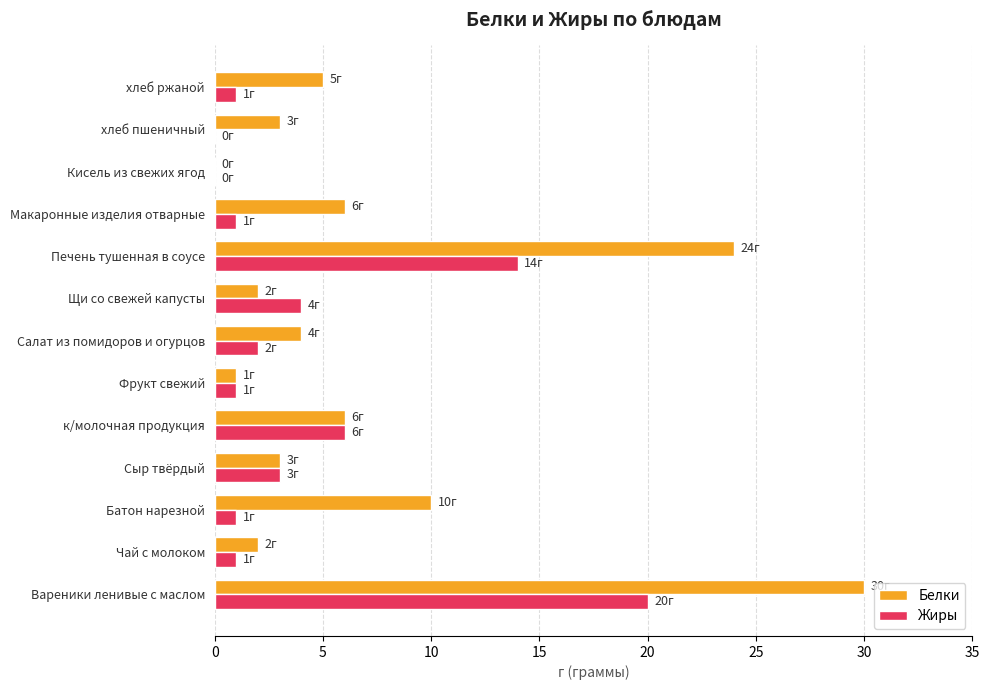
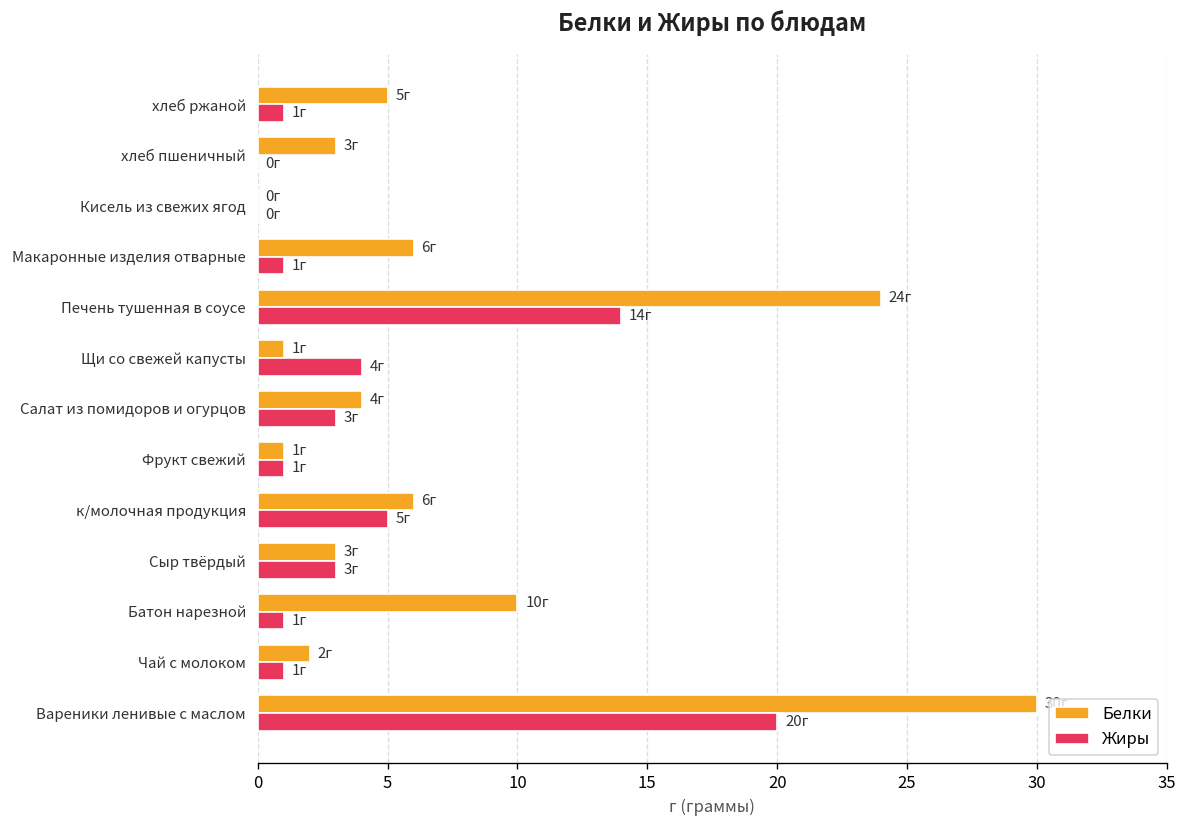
  {
    "Белки": {
      "хлеб ржаной": "5г",
      "хлеб пшеничный": "3г",
      "Кисель из свежих ягод": "0г",
      "Макаронные изделия отварные": "6г",
      "Печень тушенная в соусе": "24г",
-     "Щи со свежей капусты": "2г",
+     "Щи со свежей капусты": "1г",
      "Салат из помидоров и огурцов": "4г",
      "Фрукт свежий": "1г",
      "к/молочная продукция": "6г",
      "Сыр твёрдый": "3г",
      "Батон нарезной": "10г",
      "Чай с молоком": "2г"
    },
    "Жиры": {
      "хлеб ржаной": "1г",
      "хлеб пшеничный": "0г",
      "Кисель из свежих ягод": "0г",
      "Макаронные изделия отварные": "1г",
      "Печень тушенная в соусе": "14г",
      "Щи со свежей капусты": "4г",
-     "Салат из помидоров и огурцов": "2г",
+     "Салат из помидоров и огурцов": "3г",
      "Фрукт свежий": "1г",
-     "к/молочная продукция": "6г",
+     "к/молочная продукция": "5г",
      "Сыр твёрдый": "3г",
      "Батон нарезной": "1г",
      "Чай с молоком": "1г",
      "Вареники ленивые с маслом": "20г"
    }
  }
